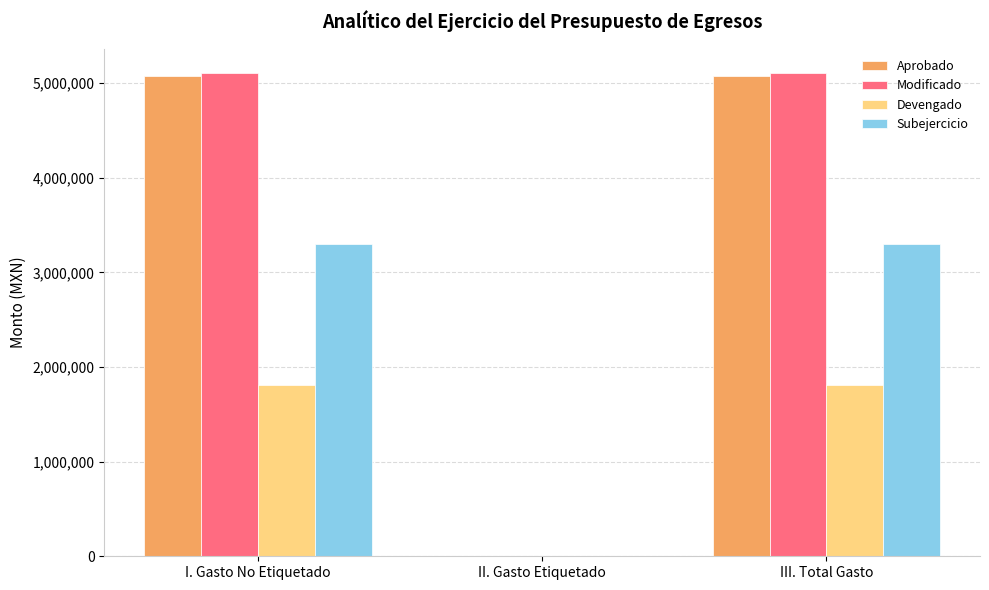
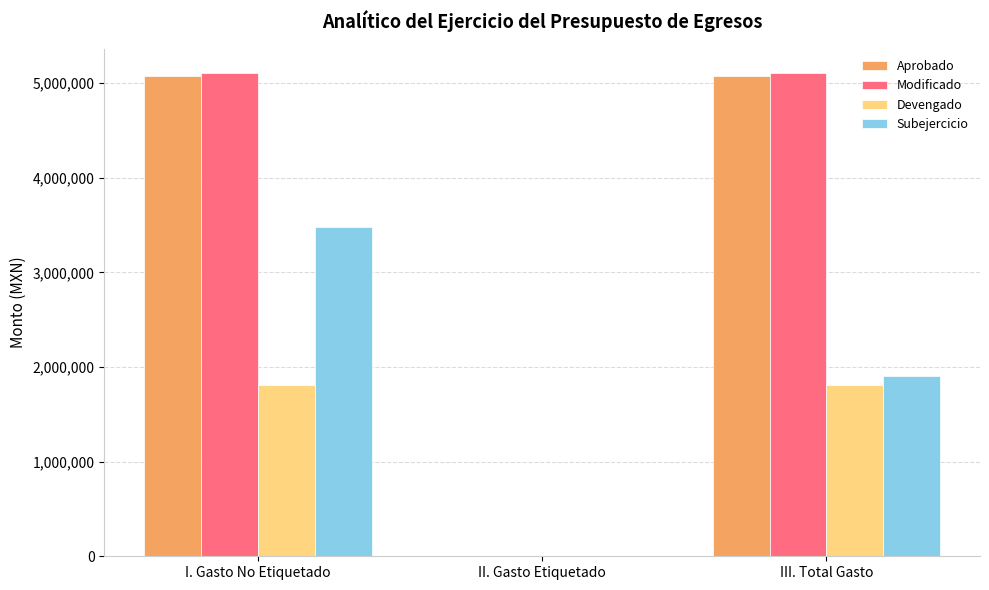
  {
    "Modificado": {
      "I. Gasto No Etiquetado": "5,100,000",
      "II. Gasto Etiquetado": "0",
      "III. Total Gasto": "5,100,000"
    },
    "Subejercicio": {
-     "I. Gasto No Etiquetado": "3,300,000",
+     "I. Gasto No Etiquetado": "3,500,000",
      "II. Gasto Etiquetado": "0",
-     "III. Total Gasto": "3,300,000"
+     "III. Total Gasto": "1,900,000"
    }
  }
